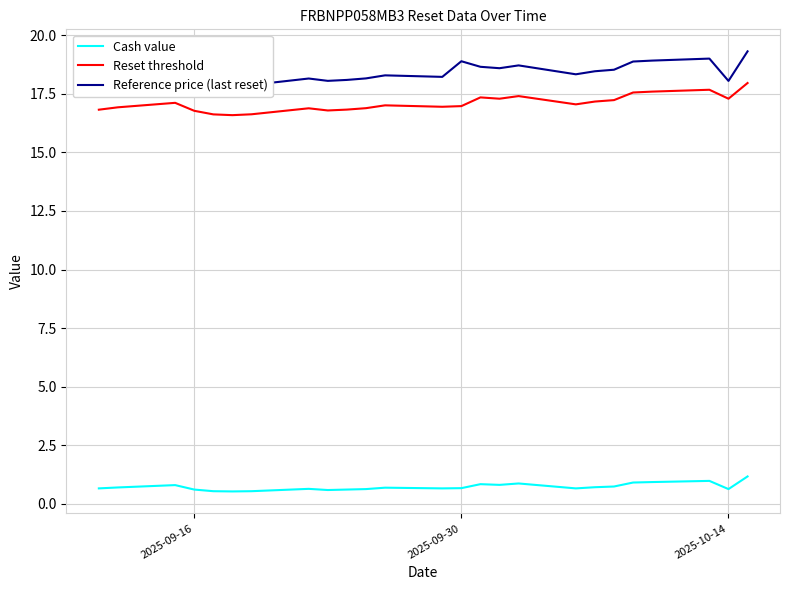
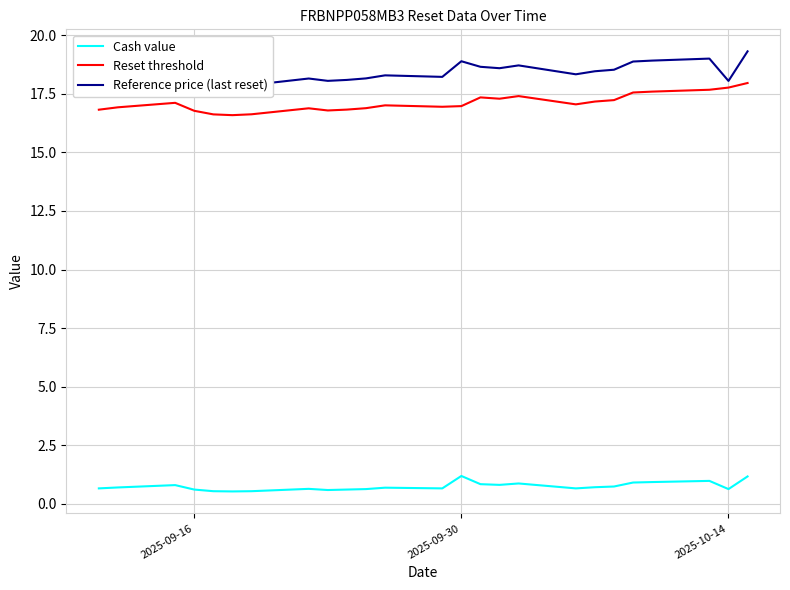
  {
    "Cash value": {
      "2025-09-16": 0.6,
-     "2025-09-30": 0.7,
+     "2025-09-30": 1.2,
      "2025-10-14": 0.6
    },
    "Reset threshold": {
      "2025-09-16": 16.8,
      "2025-09-30": 17.0,
-     "2025-10-14": 17.3
+     "2025-10-14": 17.8
    },
    "Reference price (last reset)": {
      "2025-09-30": 18.9,
      "2025-10-14": 18.1
    }
  }
